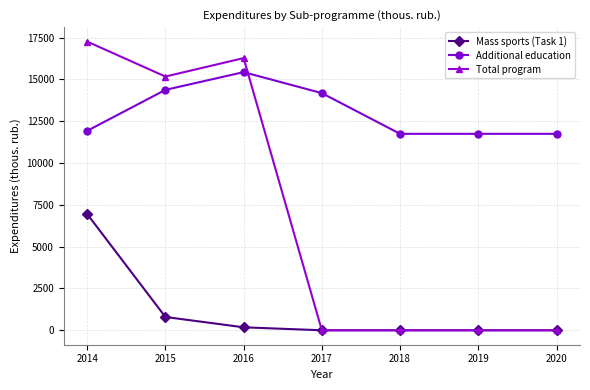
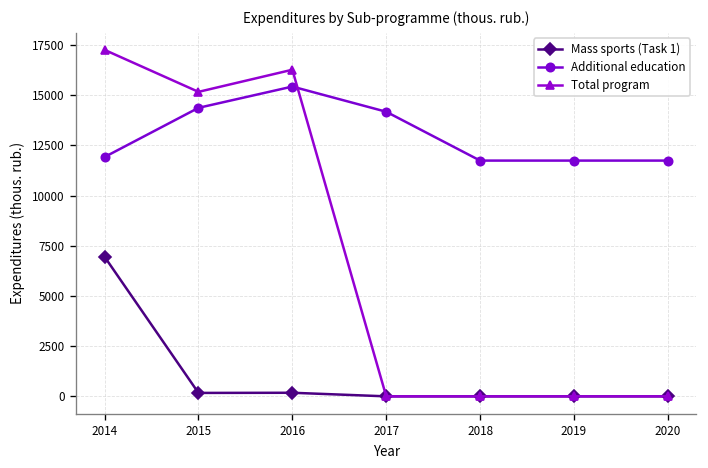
  {
    "Mass sports (Task 1)": {
      "2014": 7000,
-     "2015": 800,
+     "2015": 200,
      "2016": 200
    }
  }
